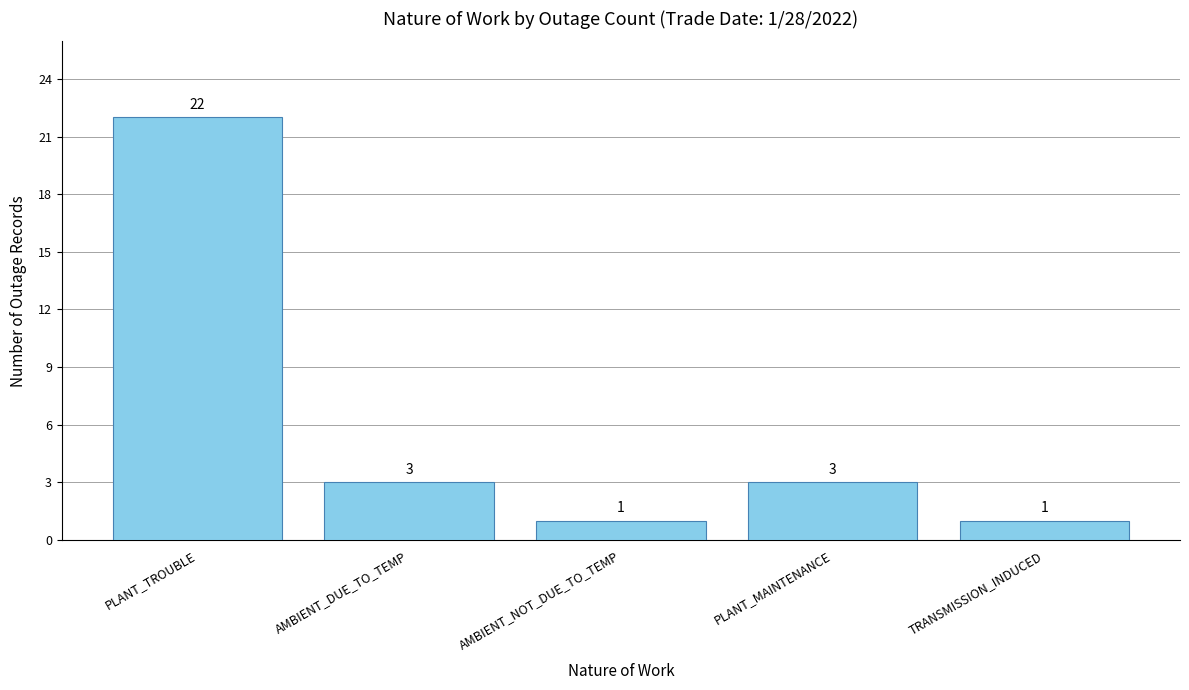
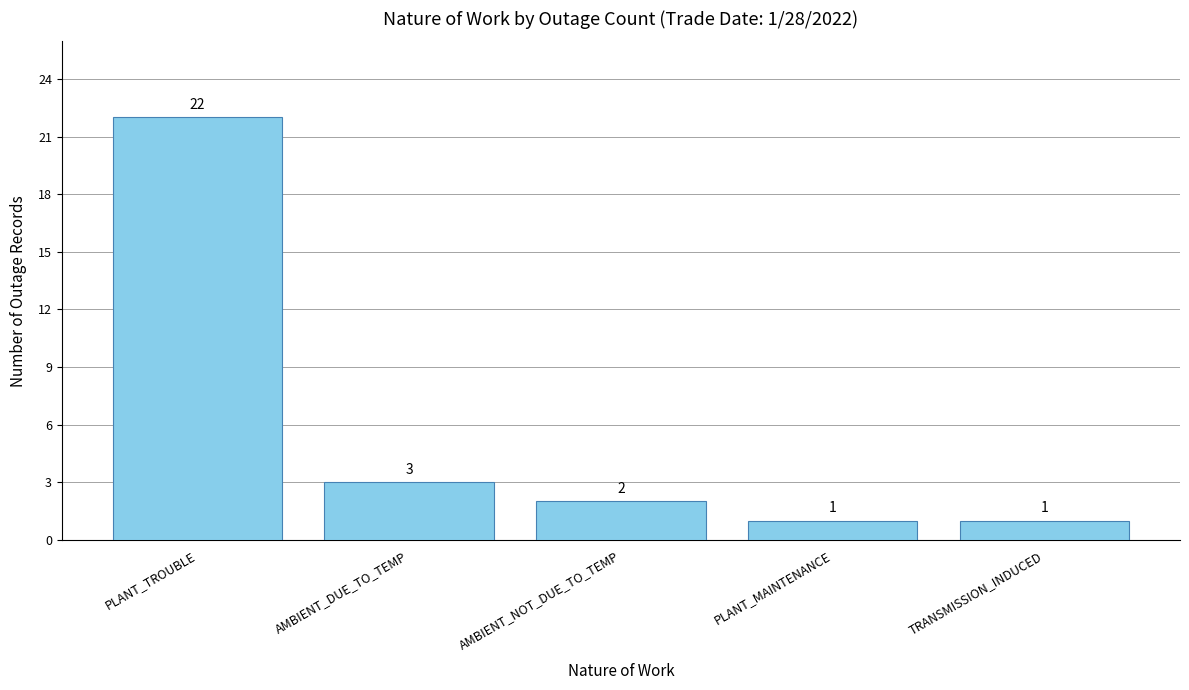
  {
    "PLANT_TROUBLE": 22,
    "AMBIENT_DUE_TO_TEMP": 3,
-   "AMBIENT_NOT_DUE_TO_TEMP": 1,
-   "PLANT_MAINTENANCE": 3,
+   "AMBIENT_NOT_DUE_TO_TEMP": 2,
+   "PLANT_MAINTENANCE": 1,
    "TRANSMISSION_INDUCED": 1
  }
